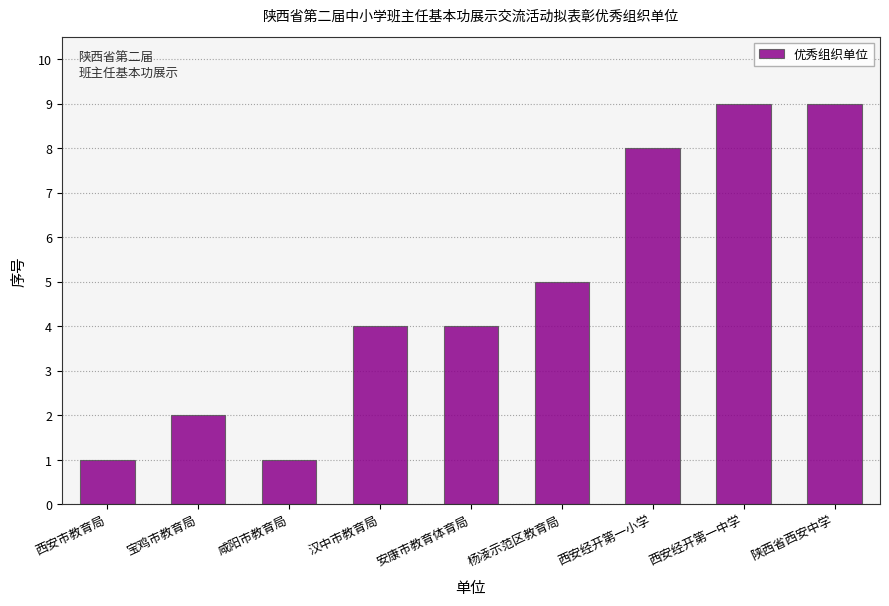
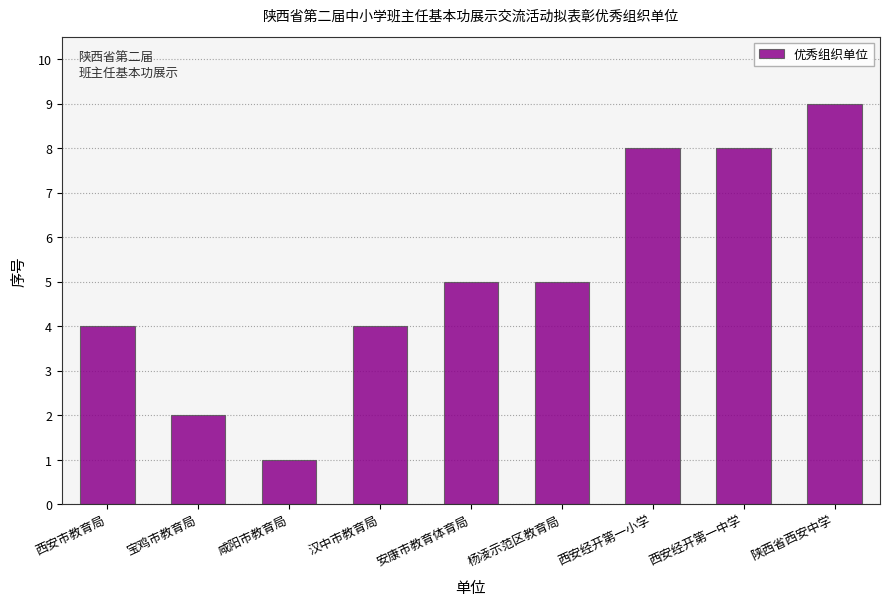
  {
-   "西安市教育局": 1,
+   "西安市教育局": 4,
    "宝鸡市教育局": 2,
    "咸阳市教育局": 1,
    "汉中市教育局": 4,
-   "安康市教育体育局": 4,
+   "安康市教育体育局": 5,
    "杨凌示范区教育局": 5,
    "西安经开第一小学": 8,
-   "西安经开第一中学": 9,
+   "西安经开第一中学": 8,
    "陕西省西安中学": 9
  }
